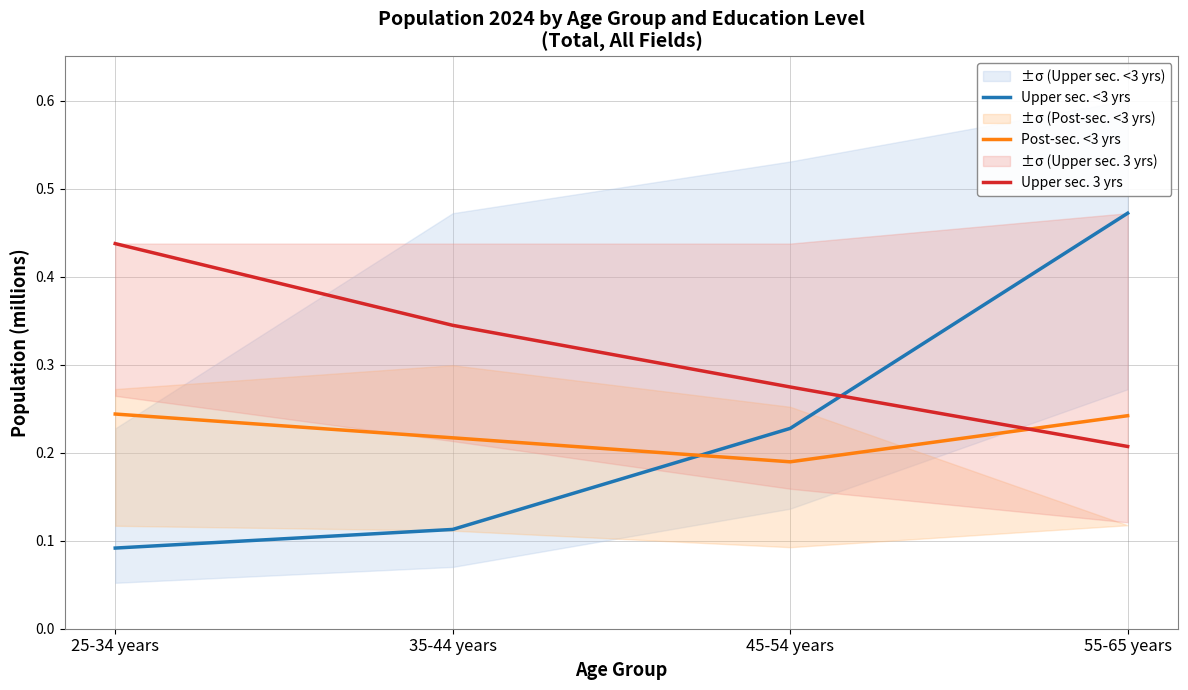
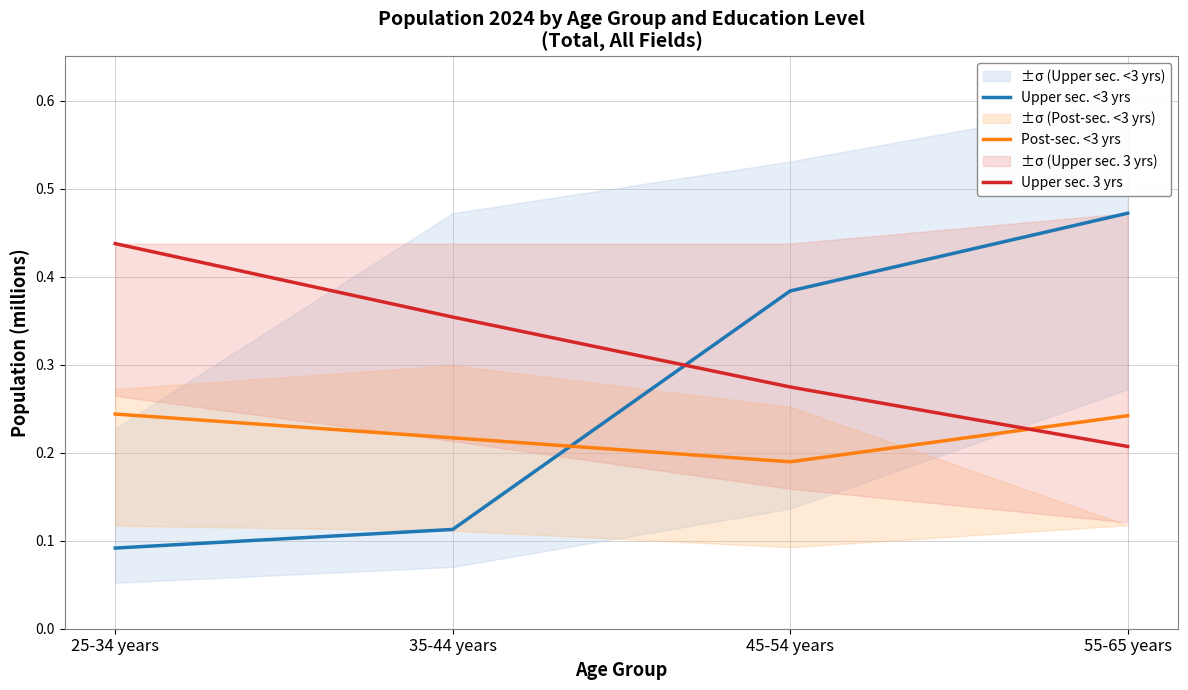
  {
    "Upper sec. <3 yrs": {
      "25-34 years": 0.09,
      "35-44 years": 0.11,
-     "45-54 years": 0.23
+     "45-54 years": 0.38
    },
    "Post-sec. <3 yrs": {
      "25-34 years": 0.24,
      "35-44 years": 0.22,
      "45-54 years": 0.19,
      "55-65 years": 0.24
    },
    "Upper sec. 3 yrs": {
-     "35-44 years": 0.34,
+     "35-44 years": 0.35,
      "45-54 years": 0.27,
      "55-65 years": 0.21
    }
  }
